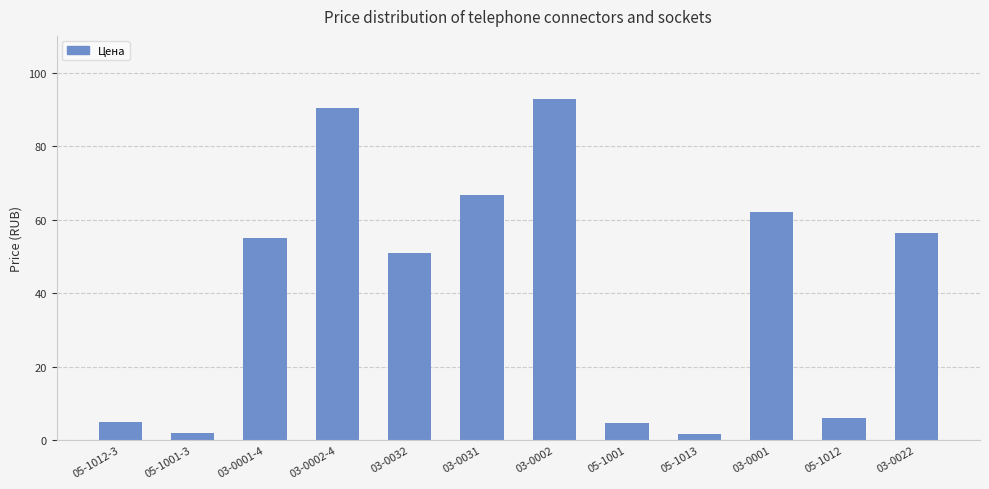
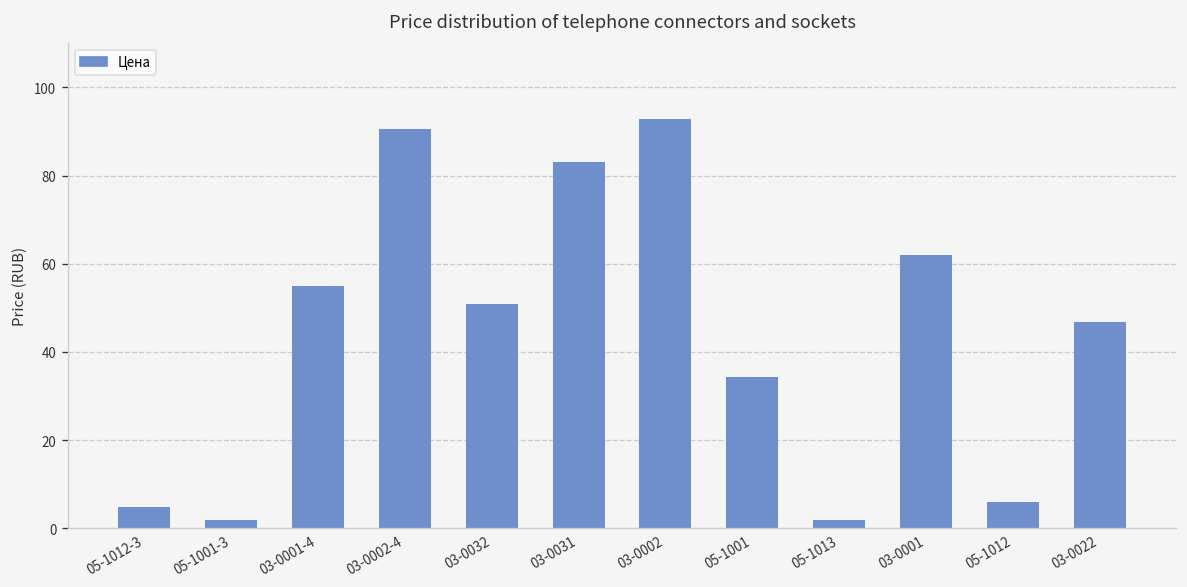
  {
    "05-1012-3": 5,
    "05-1001-3": 2,
    "03-0001-4": 55,
    "03-0002-4": 90,
    "03-0032": 51,
-   "03-0031": 67,
+   "03-0031": 83,
    "03-0002": 93,
-   "05-1001": 5,
+   "05-1001": 34,
    "05-1013": 2,
    "03-0001": 62,
    "05-1012": 6,
-   "03-0022": 56
+   "03-0022": 47
  }
